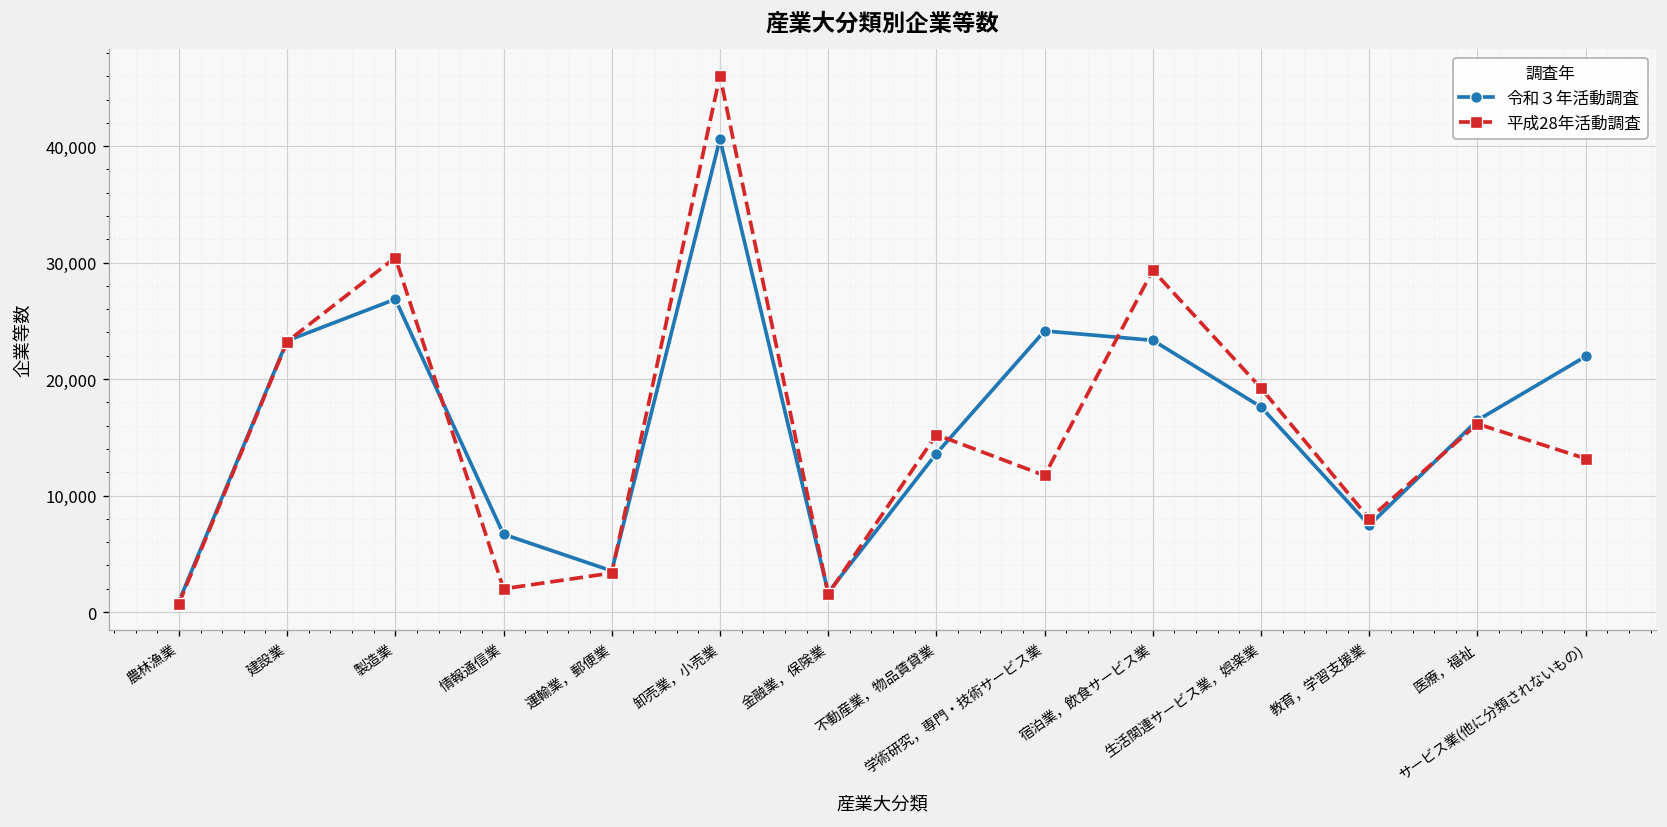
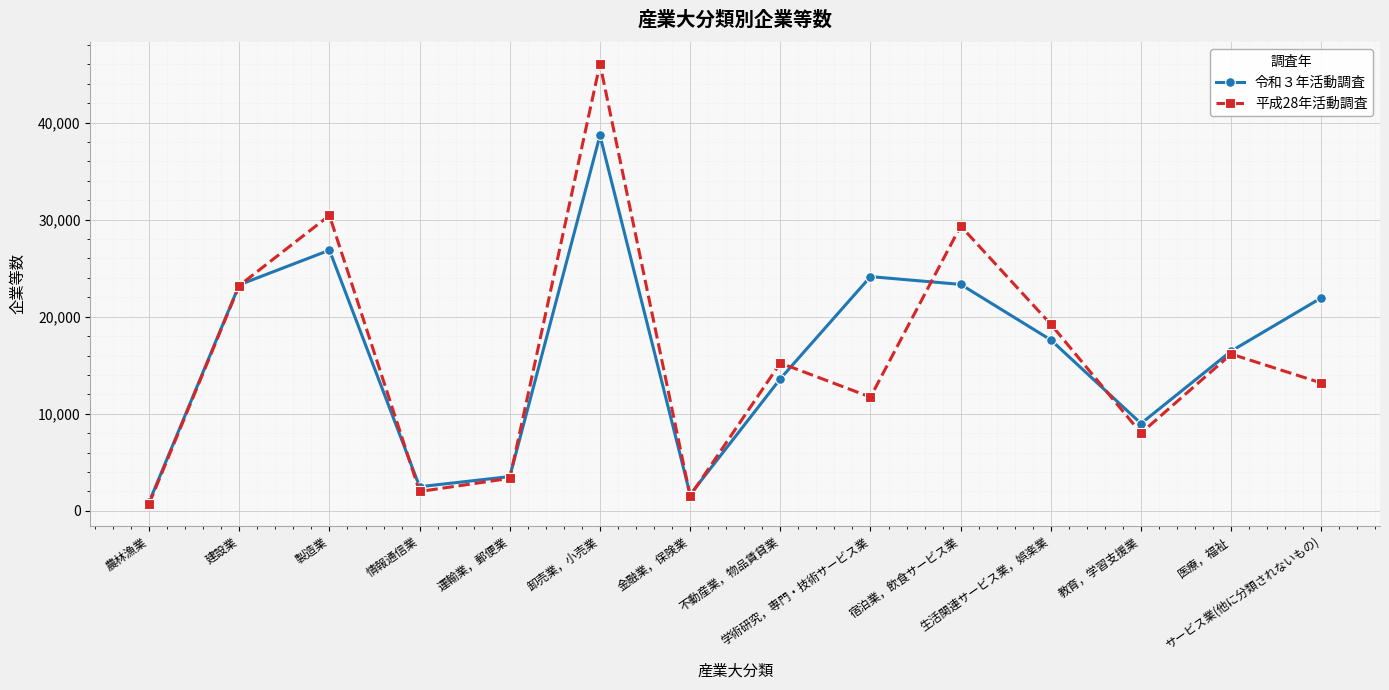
  {
    "令和３年活動調査": {
      "製造業": "27,000",
-     "情報通信業": "7,000",
-     "卸売業，小売業": "41,000",
+     "情報通信業": "2,000",
+     "卸売業，小売業": "39,000",
      "不動産業，物品賃貸業": "14,000",
      "学術研究，専門・技術サービス業": "24,000",
      "宿泊業，飲食サービス業": "23,000",
      "生活関連サービス業，娯楽業": "18,000",
-     "教育，学習支援業": "7,000",
+     "教育，学習支援業": "9,000",
      "医療，福祉": "16,000",
      "サービス業(他に分類されないもの)": "22,000"
    },
    "平成28年活動調査": {
      "製造業": "30,000",
      "情報通信業": "2,000",
      "卸売業，小売業": "46,000",
      "不動産業，物品賃貸業": "15,000",
      "学術研究，専門・技術サービス業": "12,000",
      "宿泊業，飲食サービス業": "29,000",
      "生活関連サービス業，娯楽業": "19,000",
      "教育，学習支援業": "8,000",
      "医療，福祉": "16,000",
      "サービス業(他に分類されないもの)": "13,000"
    }
  }
